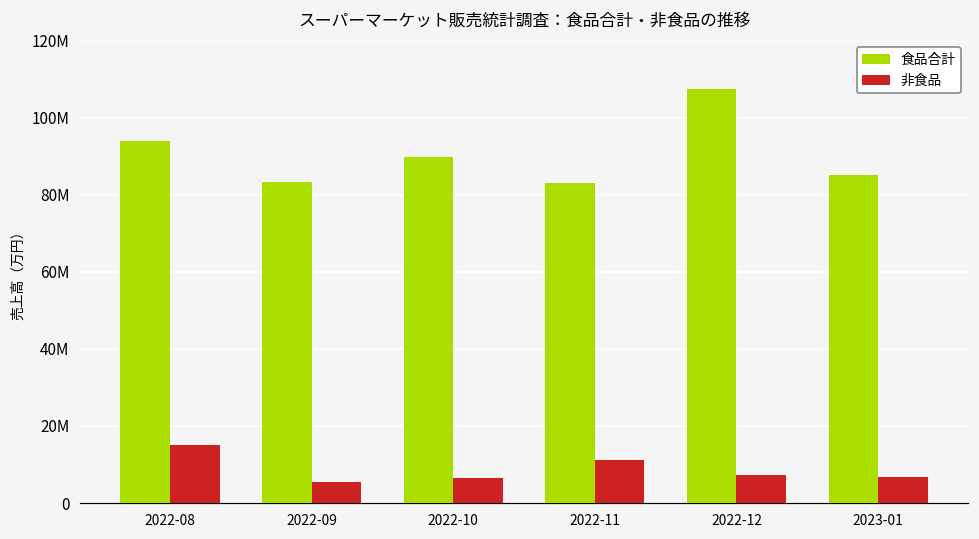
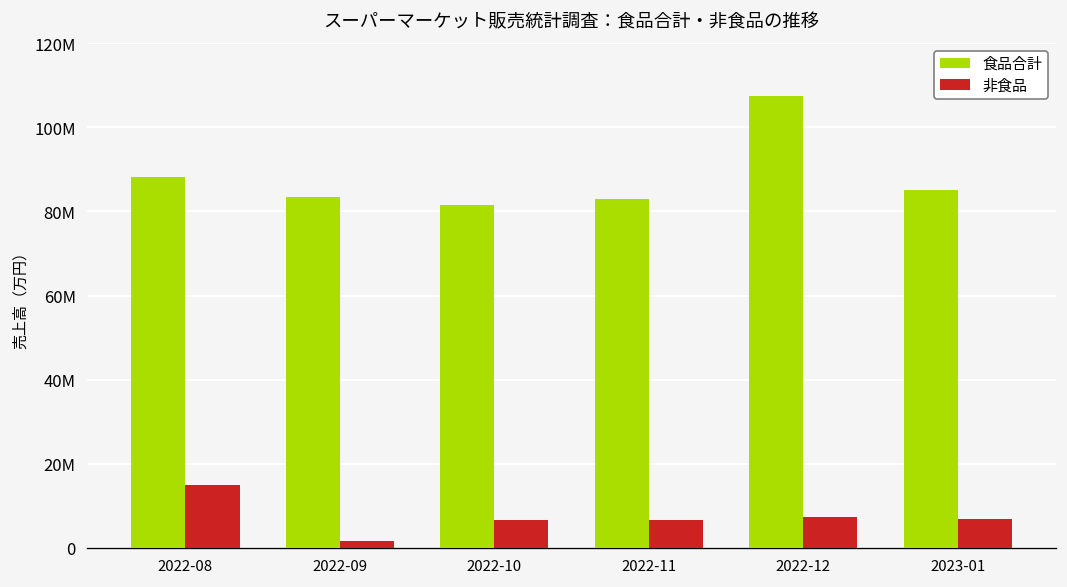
  {
    "食品合計": {
-     "2022-08": 94000000,
+     "2022-08": 88000000,
      "2022-09": 83000000,
-     "2022-10": 90000000,
+     "2022-10": 82000000,
      "2022-11": 83000000,
      "2022-12": 108000000,
      "2023-01": 85000000
    },
    "非食品": {
      "2022-08": 15000000,
-     "2022-09": 5000000,
+     "2022-09": 2000000,
      "2022-10": 7000000,
-     "2022-11": 11000000,
+     "2022-11": 7000000,
      "2022-12": 7000000,
      "2023-01": 7000000
    }
  }
